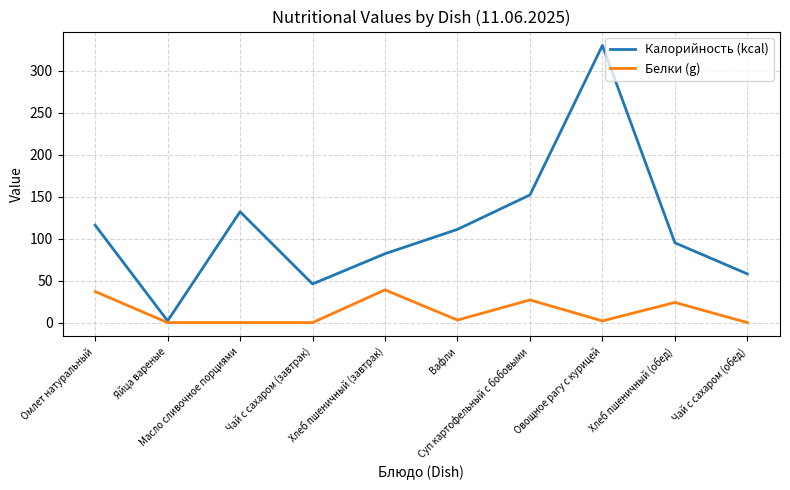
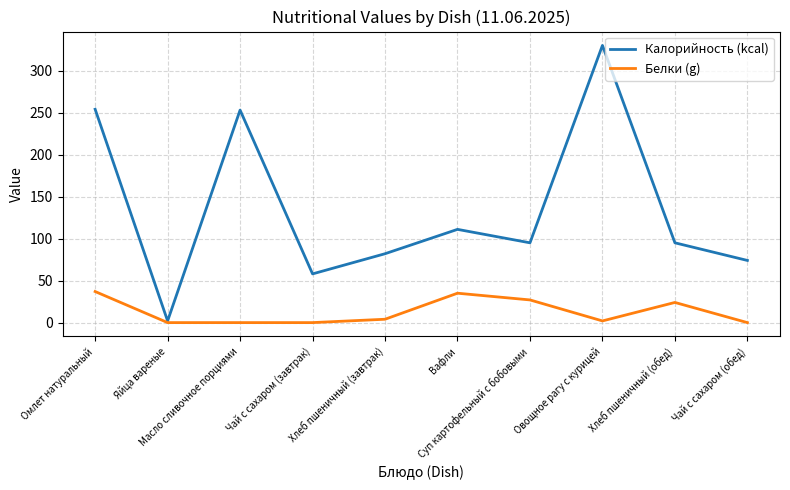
  {
    "Калорийность (kcal)": {
-     "Омлет натуральный": 120,
-     "Масло сливочное порциями": 130,
-     "Чай с сахаром (завтрак)": 50,
+     "Омлет натуральный": 250,
+     "Масло сливочное порциями": 250,
+     "Чай с сахаром (завтрак)": 60,
      "Хлеб пшеничный (завтрак)": 80,
      "Вафли": 110,
-     "Суп картофельный с бобовыми": 150,
+     "Суп картофельный с бобовыми": 100,
      "Овощное рагу с курицей": 330,
      "Хлеб пшеничный (обед)": 100,
-     "Чай с сахаром (обед)": 60
+     "Чай с сахаром (обед)": 70
    },
    "Белки (g)": {
      "Омлет натуральный": 40,
      "Масло сливочное порциями": 0,
      "Чай с сахаром (завтрак)": 0,
-     "Хлеб пшеничный (завтрак)": 40,
-     "Вафли": 0,
+     "Хлеб пшеничный (завтрак)": 0,
+     "Вафли": 40,
      "Суп картофельный с бобовыми": 30,
      "Овощное рагу с курицей": 0,
      "Хлеб пшеничный (обед)": 20,
      "Чай с сахаром (обед)": 0
    }
  }
